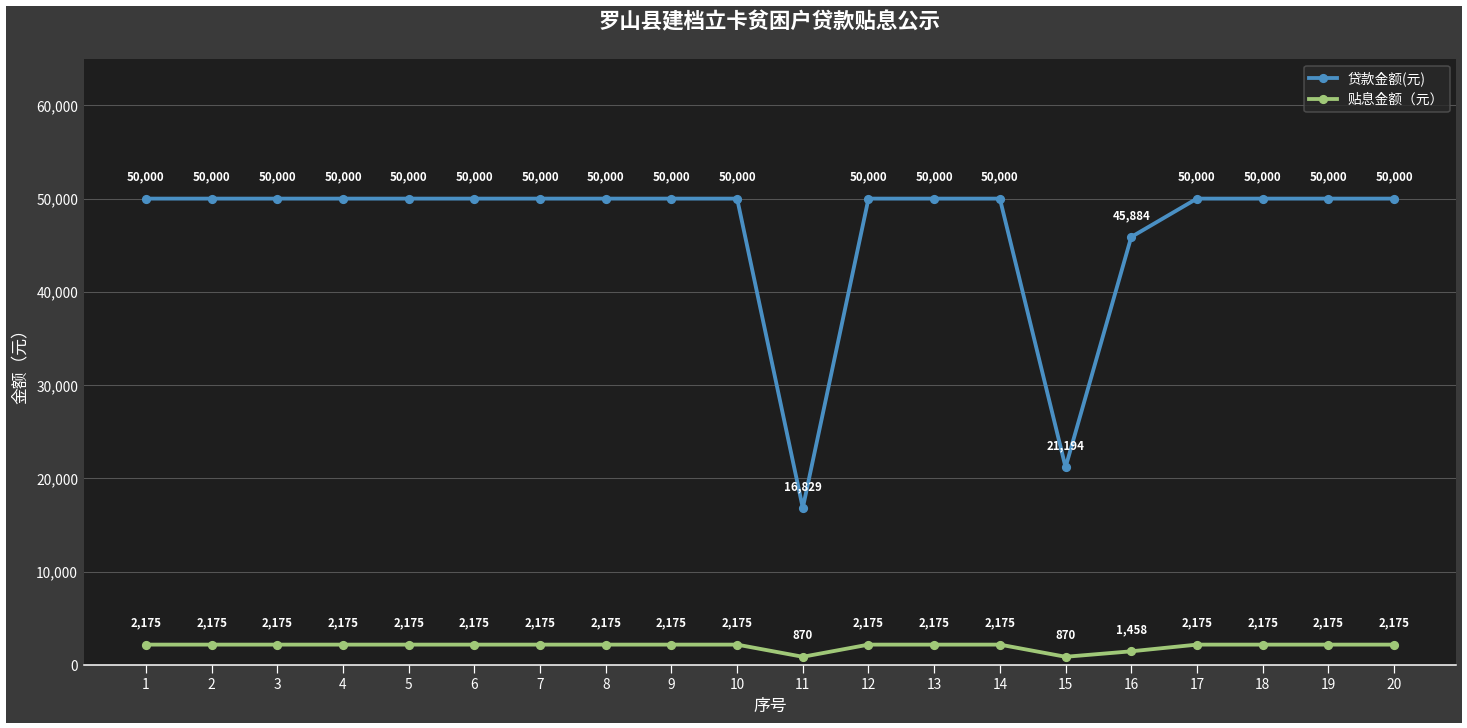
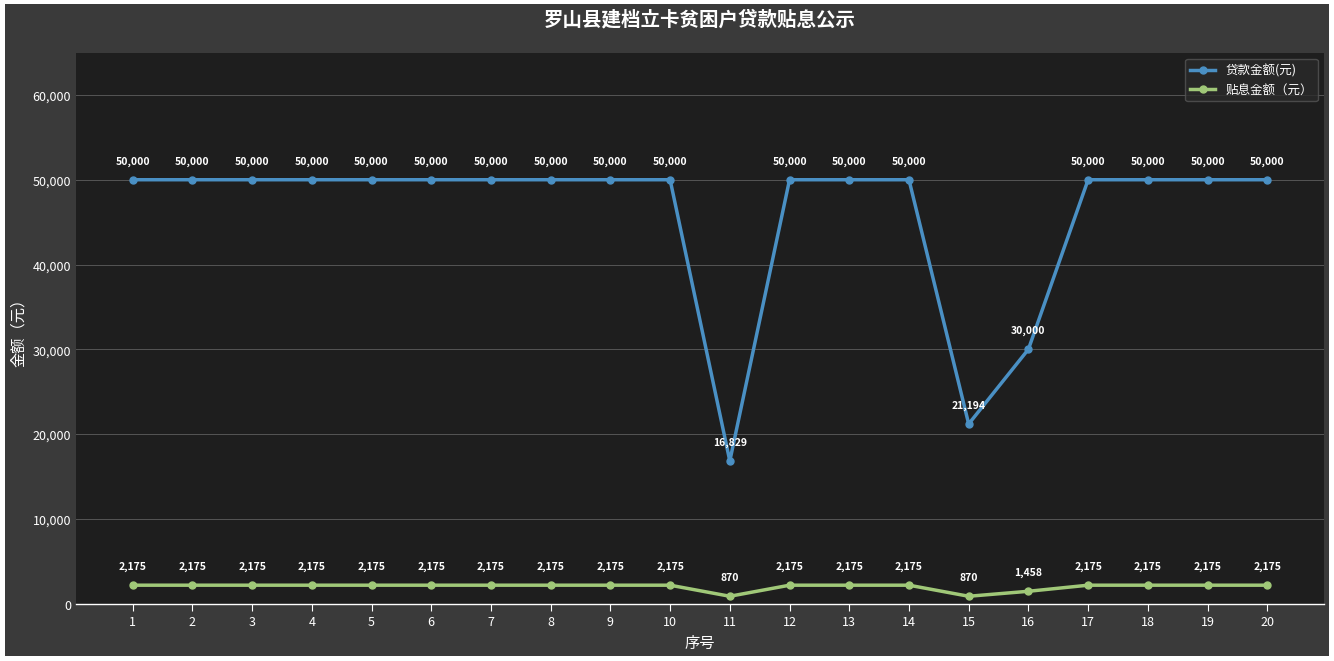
  {
    "贷款金额(元)": {
      "1": "50,000",
      "2": "50,000",
      "3": "50,000",
      "4": "50,000",
      "5": "50,000",
      "6": "50,000",
      "7": "50,000",
      "8": "50,000",
      "9": "50,000",
      "10": "50,000",
      "11": "16,829",
      "12": "50,000",
      "13": "50,000",
      "14": "50,000",
      "15": "21,194",
-     "16": "45,884",
+     "16": "30,000",
      "17": "50,000",
      "18": "50,000",
      "19": "50,000",
      "20": "50,000"
    },
    "贴息金额（元）": {
      "1": "2,175",
      "2": "2,175",
      "3": "2,175",
      "4": "2,175",
      "5": "2,175",
      "6": "2,175",
      "7": "2,175",
      "8": "2,175",
      "9": "2,175",
      "10": "2,175",
      "11": "870",
      "12": "2,175",
      "13": "2,175",
      "14": "2,175",
      "15": "870",
      "16": "1,458",
      "17": "2,175",
      "18": "2,175",
      "19": "2,175",
      "20": "2,175"
    }
  }
